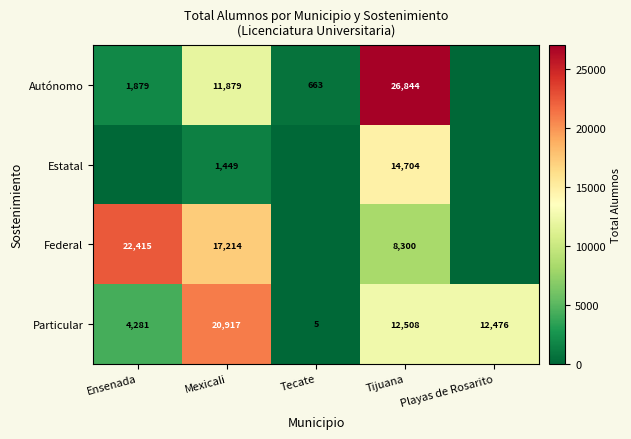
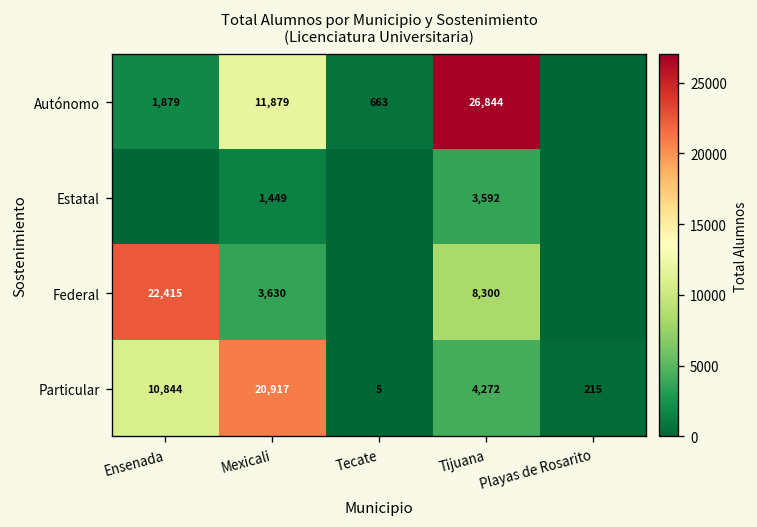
  {
    "Autónomo": {
      "Ensenada": "1,879",
      "Mexicali": "11,879",
      "Tecate": "663",
      "Tijuana": "26,844"
    },
    "Estatal": {
      "Mexicali": "1,449",
-     "Tijuana": "14,704"
+     "Tijuana": "3,592"
    },
    "Federal": {
      "Ensenada": "22,415",
-     "Mexicali": "17,214",
+     "Mexicali": "3,630",
      "Tijuana": "8,300"
    },
    "Particular": {
-     "Ensenada": "4,281",
+     "Ensenada": "10,844",
      "Mexicali": "20,917",
      "Tecate": "5",
-     "Tijuana": "12,508",
-     "Playas de Rosarito": "12,476"
+     "Tijuana": "4,272",
+     "Playas de Rosarito": "215"
    }
  }
